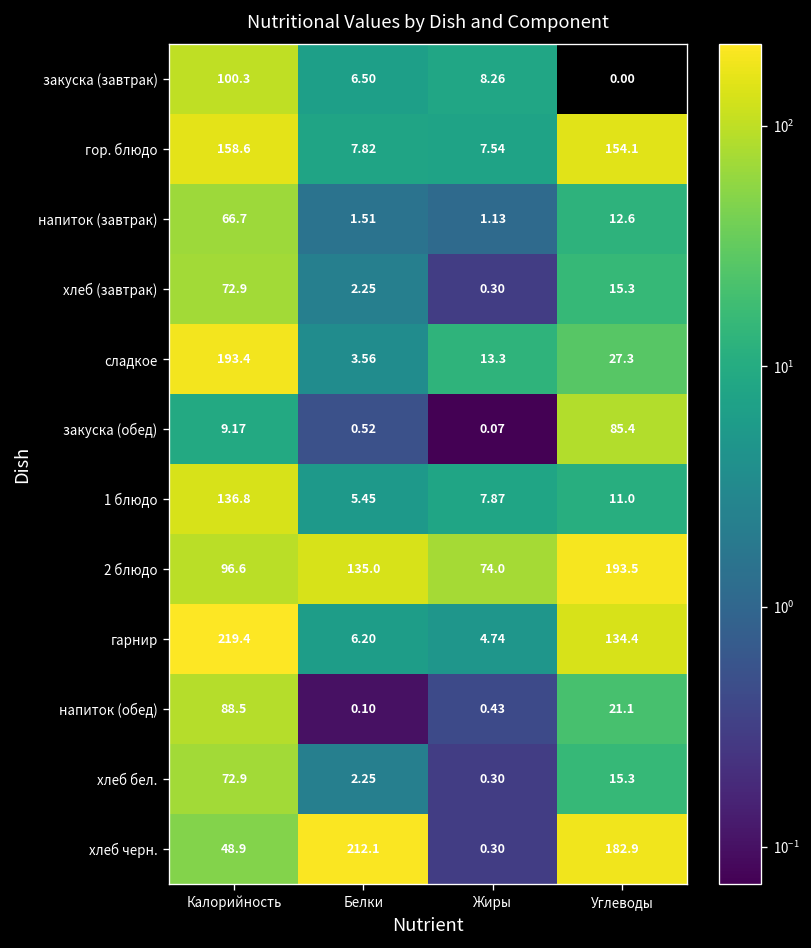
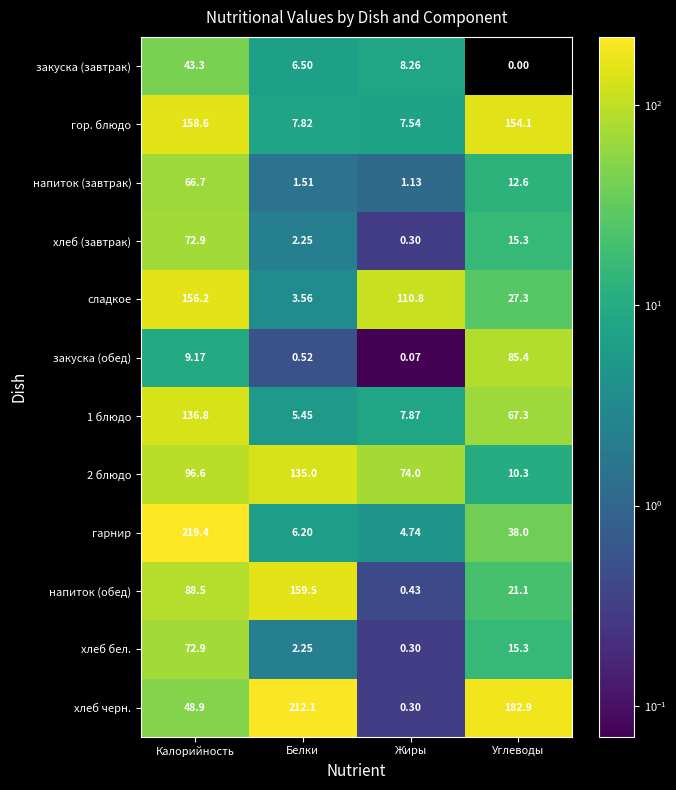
  {
    "закуска (завтрак)": {
-     "Калорийность": 100.3,
+     "Калорийность": 43.3,
      "Белки": 6.50,
      "Жиры": 8.26,
      "Углеводы": 0.00
    },
    "гор. блюдо": {
      "Калорийность": 158.6,
      "Белки": 7.82,
      "Жиры": 7.54,
      "Углеводы": 154.1
    },
    "напиток (завтрак)": {
      "Калорийность": 66.7,
      "Белки": 1.51,
      "Жиры": 1.13,
      "Углеводы": 12.6
    },
    "хлеб (завтрак)": {
      "Калорийность": 72.9,
      "Белки": 2.25,
      "Жиры": 0.30,
      "Углеводы": 15.3
    },
    "сладкое": {
-     "Калорийность": 193.4,
+     "Калорийность": 156.2,
      "Белки": 3.56,
-     "Жиры": 13.3,
+     "Жиры": 110.8,
      "Углеводы": 27.3
    },
    "закуска (обед)": {
      "Калорийность": 9.17,
      "Белки": 0.52,
      "Жиры": 0.07,
      "Углеводы": 85.4
    },
    "1 блюдо": {
      "Калорийность": 136.8,
      "Белки": 5.45,
      "Жиры": 7.87,
-     "Углеводы": 11.0
+     "Углеводы": 67.3
    },
    "2 блюдо": {
      "Калорийность": 96.6,
      "Белки": 135.0,
      "Жиры": 74.0,
-     "Углеводы": 193.5
+     "Углеводы": 10.3
    },
    "гарнир": {
      "Калорийность": 219.4,
      "Белки": 6.20,
      "Жиры": 4.74,
-     "Углеводы": 134.4
+     "Углеводы": 38.0
    },
    "напиток (обед)": {
      "Калорийность": 88.5,
-     "Белки": 0.10,
+     "Белки": 159.5,
      "Жиры": 0.43,
      "Углеводы": 21.1
    },
    "хлеб бел.": {
      "Калорийность": 72.9,
      "Белки": 2.25,
      "Жиры": 0.30,
      "Углеводы": 15.3
    },
    "хлеб черн.": {
      "Калорийность": 48.9,
      "Белки": 212.1,
      "Жиры": 0.30,
      "Углеводы": 182.9
    }
  }
